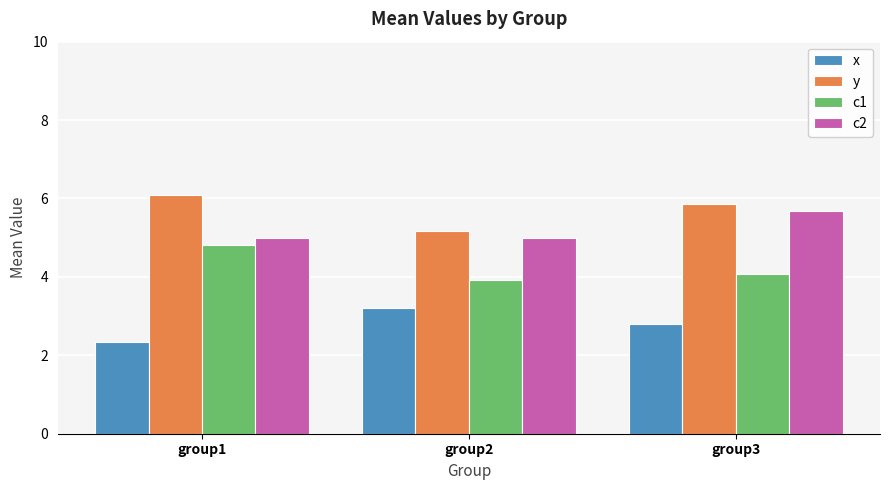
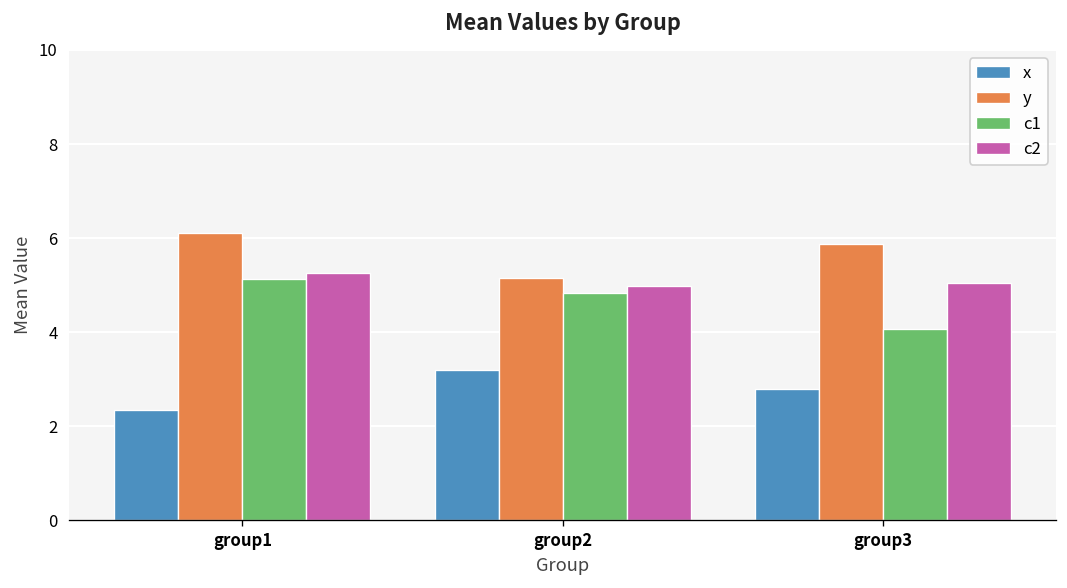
  {
    "x": {
      "group1": 2.3,
      "group2": 3.2,
      "group3": 2.8
    },
    "y": {
      "group1": 6.1,
      "group2": 5.2,
      "group3": 5.9
    },
    "c1": {
-     "group1": 4.8,
-     "group2": 3.9,
+     "group1": 5.1,
+     "group2": 4.8,
      "group3": 4.1
    },
    "c2": {
-     "group1": 5.0,
+     "group1": 5.3,
      "group2": 5.0,
-     "group3": 5.7
+     "group3": 5.0
    }
  }
